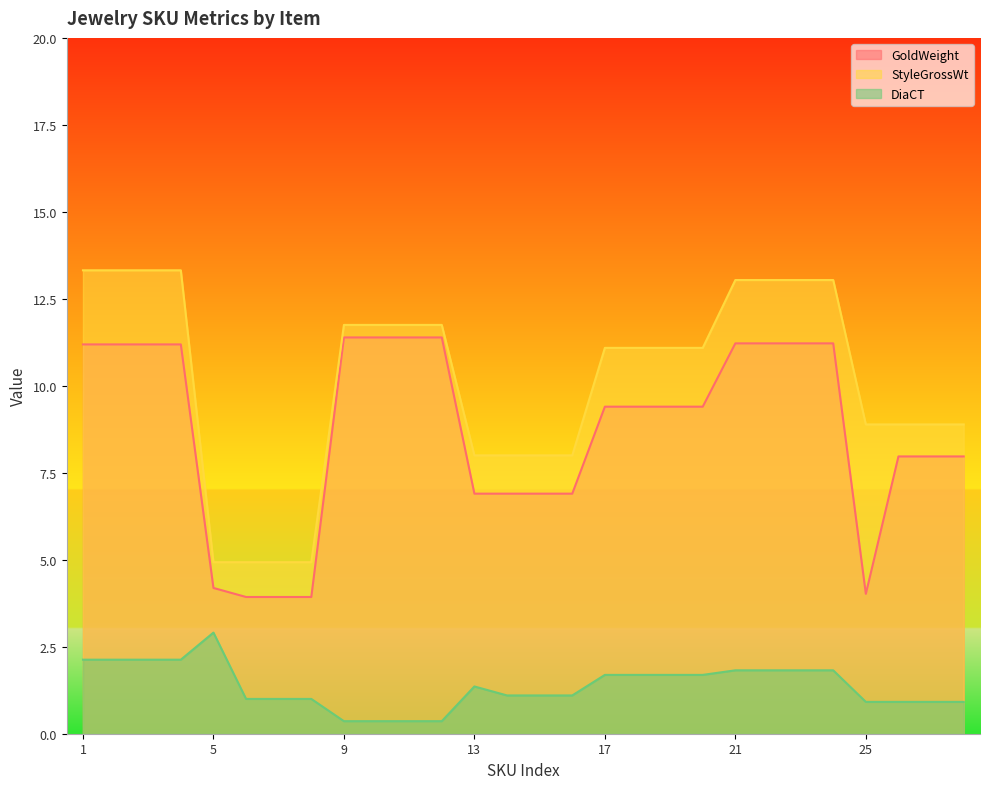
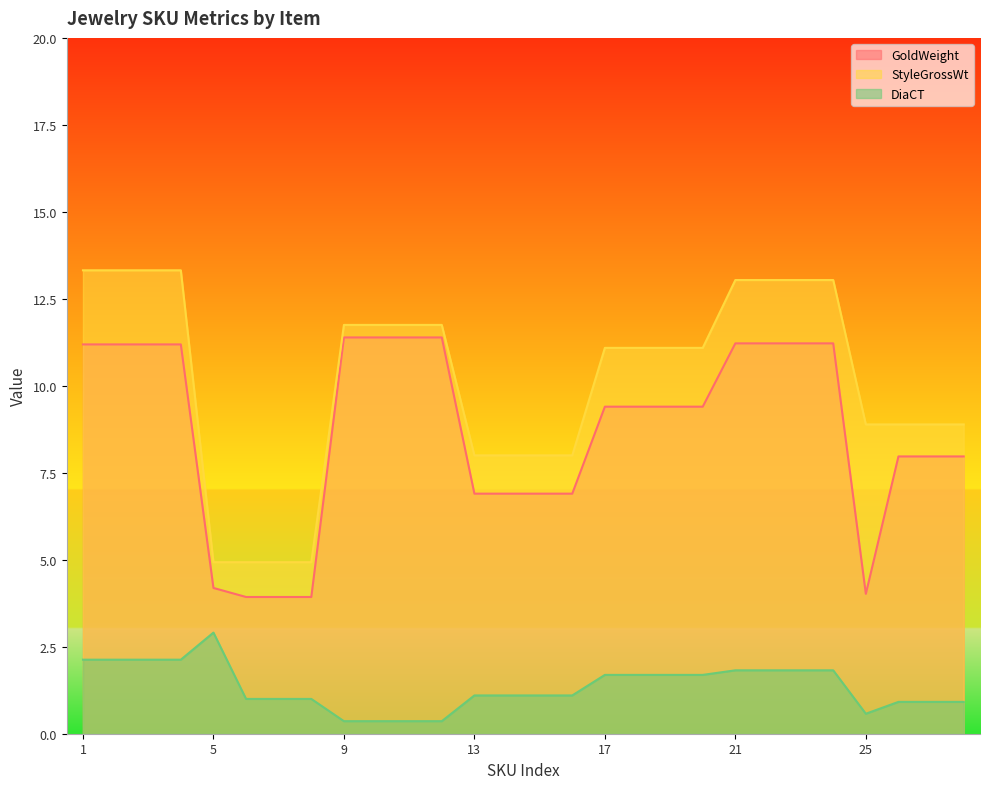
  {
    "GoldWeight": {
      "1": 11.2,
      "5": 4.2,
      "9": 11.4,
      "13": 6.9,
      "17": 9.4,
      "21": 11.2,
      "25": 4.0
    },
    "StyleGrossWt": {
      "1": 13.3,
      "5": 4.9,
      "9": 11.8,
      "13": 8.0,
      "17": 11.1,
      "21": 13.0,
      "25": 8.9
    },
    "DiaCT": {
      "1": 2.1,
      "5": 2.9,
      "9": 0.4,
-     "13": 1.4,
+     "13": 1.1,
      "17": 1.7,
      "21": 1.8,
-     "25": 0.9
+     "25": 0.6
    }
  }
